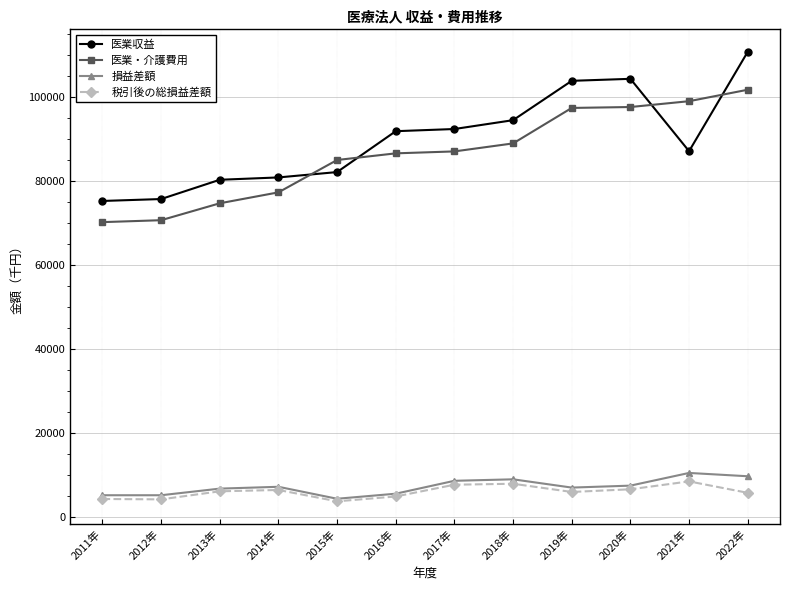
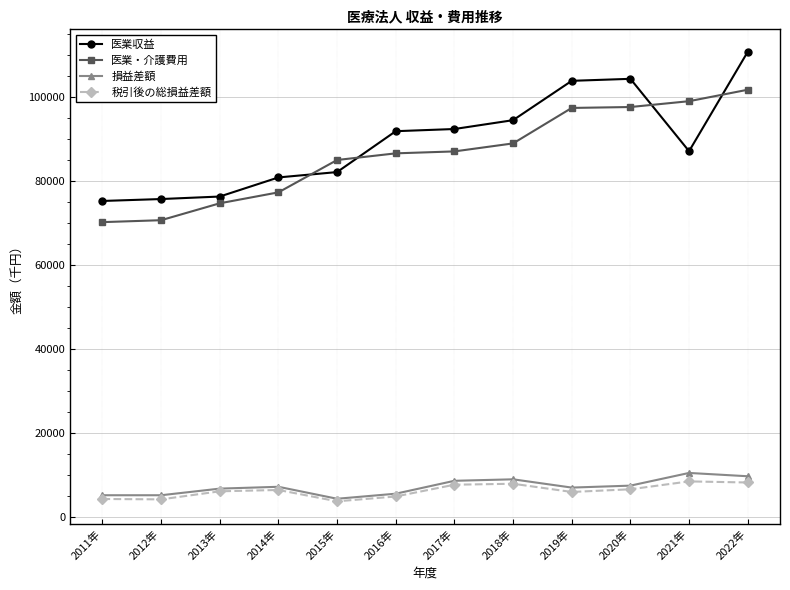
  {
    "医業収益": {
      "2011年": 75000,
      "2012年": 76000,
-     "2013年": 80000,
+     "2013年": 76000,
      "2014年": 81000,
      "2015年": 82000,
      "2016年": 92000,
      "2017年": 92000,
      "2018年": 94000,
      "2019年": 104000,
      "2020年": 104000,
      "2021年": 87000,
      "2022年": 111000
    },
    "医業・介護費用": {
      "2011年": 70000,
      "2012年": 71000,
      "2013年": 75000,
      "2014年": 77000,
      "2015年": 85000,
      "2016年": 87000,
      "2017年": 87000,
      "2018年": 89000,
      "2019年": 97000,
      "2020年": 98000,
      "2021年": 99000,
      "2022年": 102000
    },
    "損益差額": {
      "2011年": 5000,
      "2012年": 5000,
      "2013年": 7000,
      "2014年": 7000,
      "2016年": 5000,
      "2017年": 9000,
      "2018年": 9000,
      "2019年": 7000,
      "2020年": 7000,
      "2021年": 10000,
      "2022年": 10000
    },
    "税引後の総損益差額": {
      "2011年": 4000,
      "2012年": 4000,
      "2013年": 6000,
      "2014年": 6000,
      "2016年": 5000,
      "2017年": 8000,
      "2018年": 8000,
      "2019年": 6000,
      "2020年": 7000,
      "2021年": 8000,
-     "2022年": 6000
+     "2022年": 8000
    }
  }
